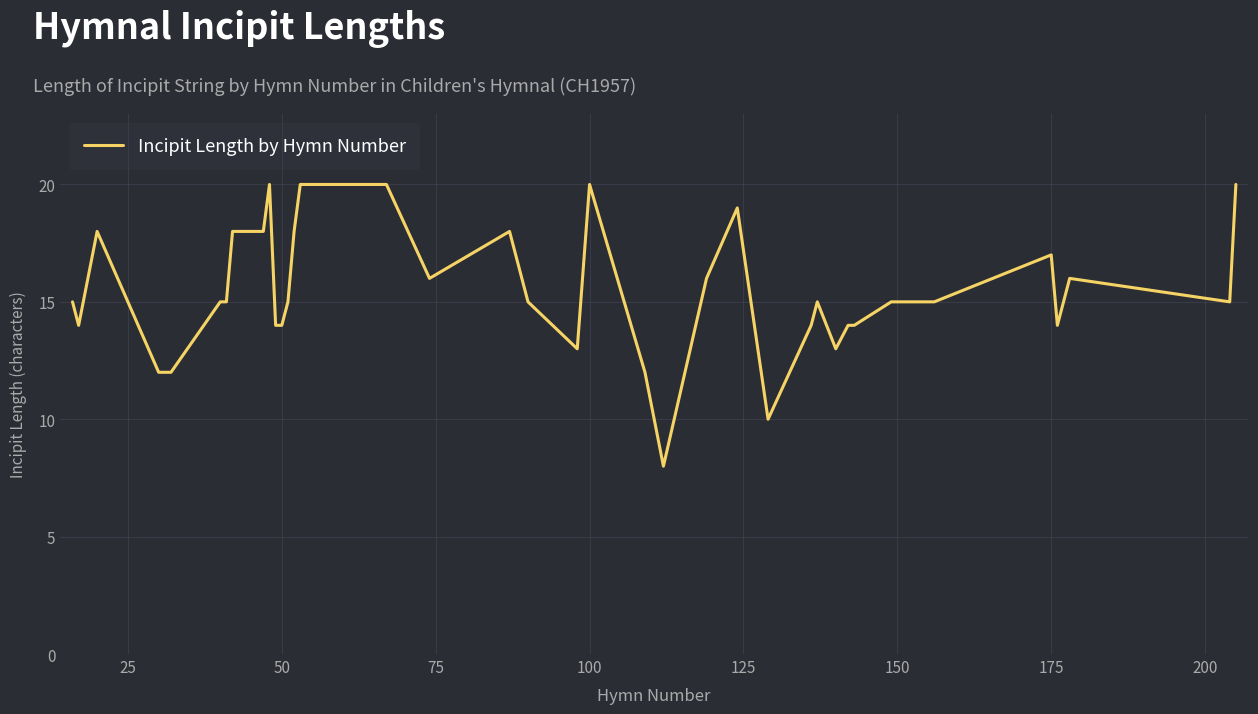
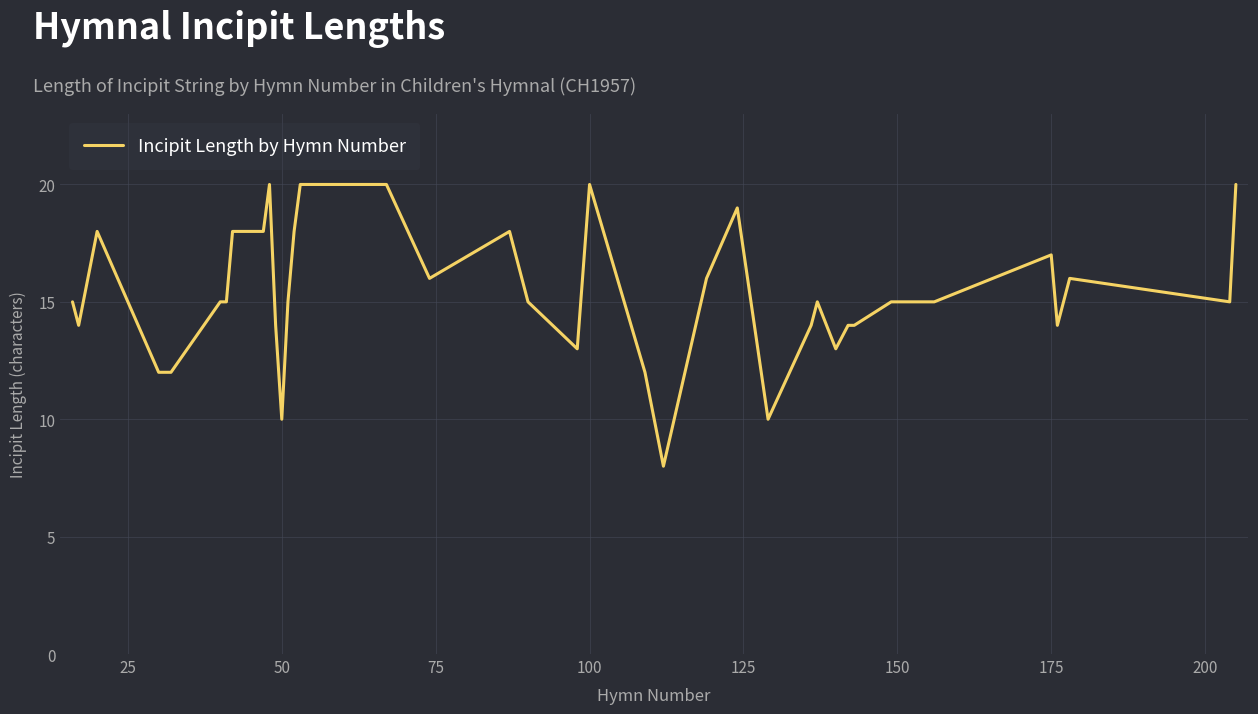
  {
-   "50": 14,
+   "50": 10,
    "100": 20,
    "150": 15,
    "175": 17
  }
